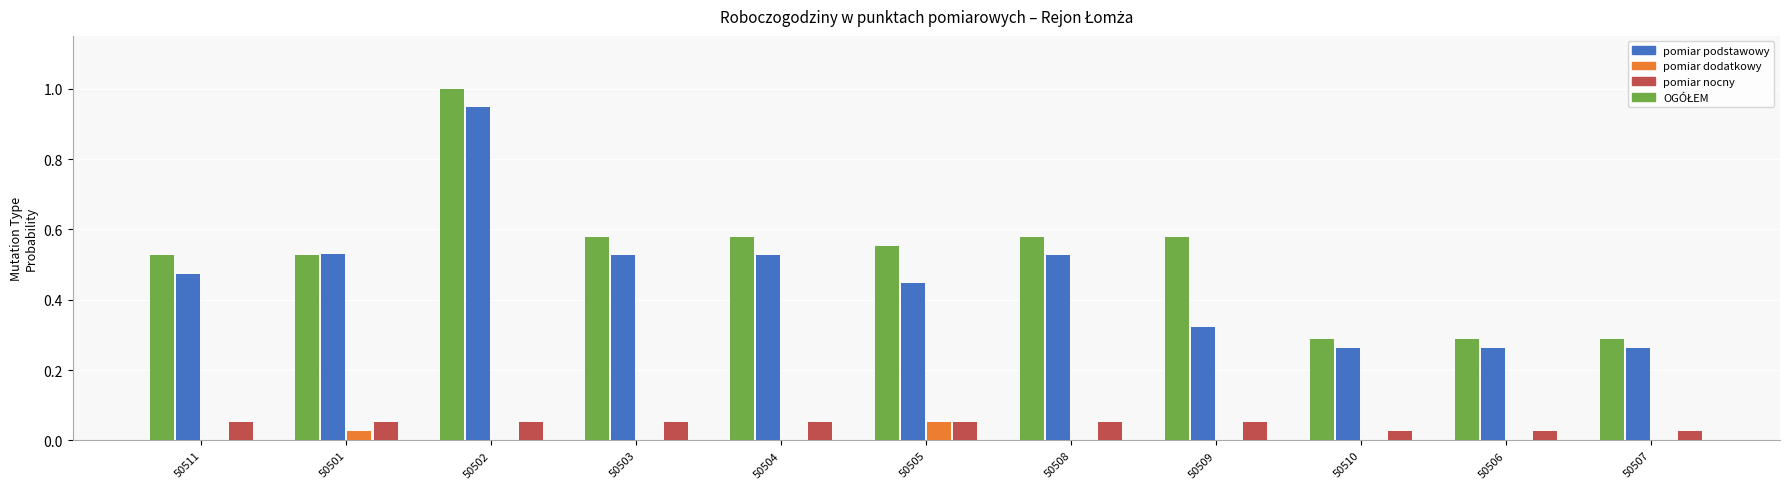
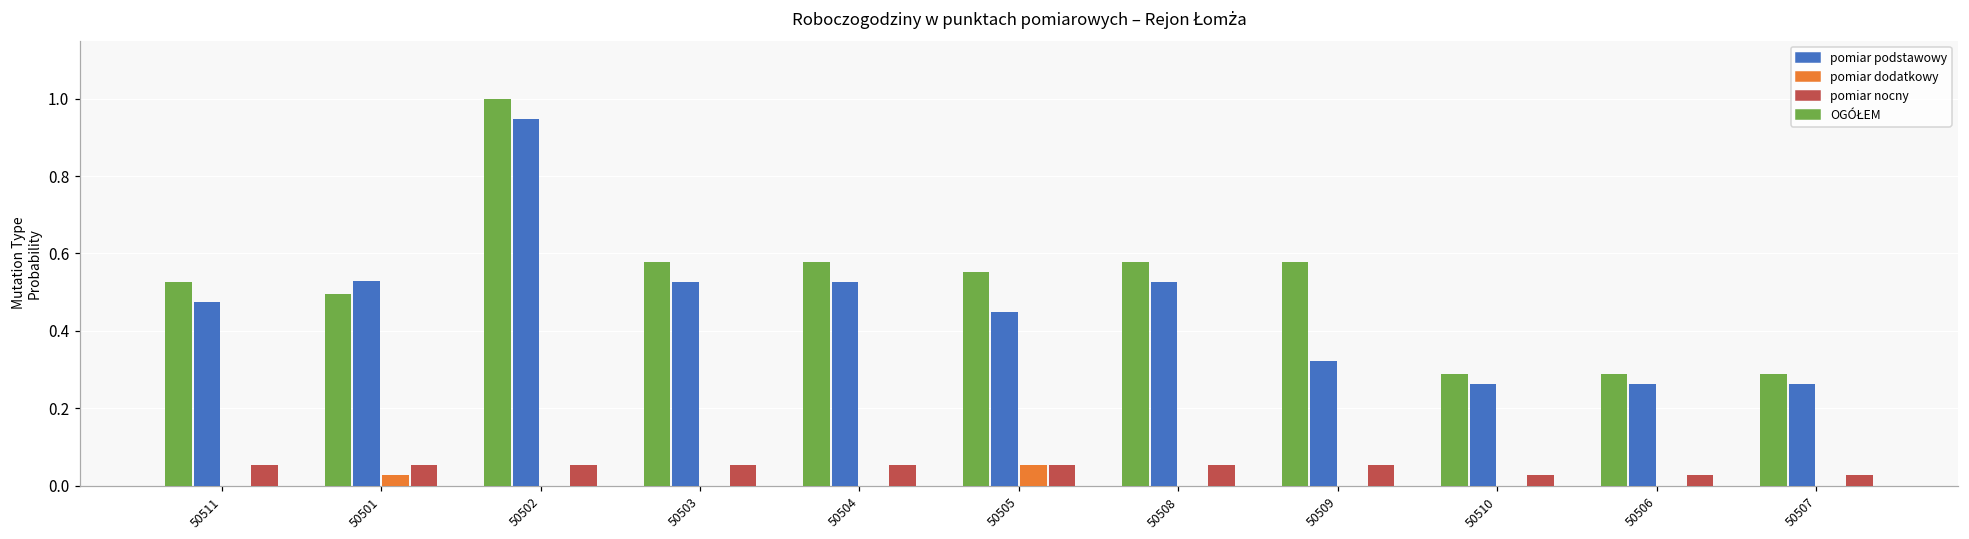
  {
    "OGÓŁEM": {
      "50511": 0.53,
-     "50501": 0.53,
+     "50501": 0.50,
      "50502": 1.00,
      "50503": 0.58,
      "50504": 0.58,
      "50505": 0.55,
      "50508": 0.58,
      "50509": 0.58,
      "50510": 0.29,
      "50506": 0.29,
      "50507": 0.29
    },
    "pomiar podstawowy": {
      "50511": 0.47,
      "50501": 0.53,
      "50502": 0.95,
      "50503": 0.53,
      "50504": 0.53,
      "50505": 0.45,
      "50508": 0.53,
      "50509": 0.32,
      "50510": 0.26,
      "50506": 0.26,
      "50507": 0.26
    },
    "pomiar dodatkowy": {
      "50511": 0.00,
      "50501": 0.03,
      "50502": 0.00,
      "50503": 0.00,
      "50504": 0.00,
      "50505": 0.05,
      "50508": 0.00,
      "50509": 0.00,
      "50510": 0.00,
      "50506": 0.00,
      "50507": 0.00
    },
    "pomiar nocny": {
      "50511": 0.05,
      "50501": 0.05,
      "50502": 0.05,
      "50503": 0.05,
      "50504": 0.05,
      "50505": 0.05,
      "50508": 0.05,
      "50509": 0.05,
      "50510": 0.03,
      "50506": 0.03,
      "50507": 0.03
    }
  }
